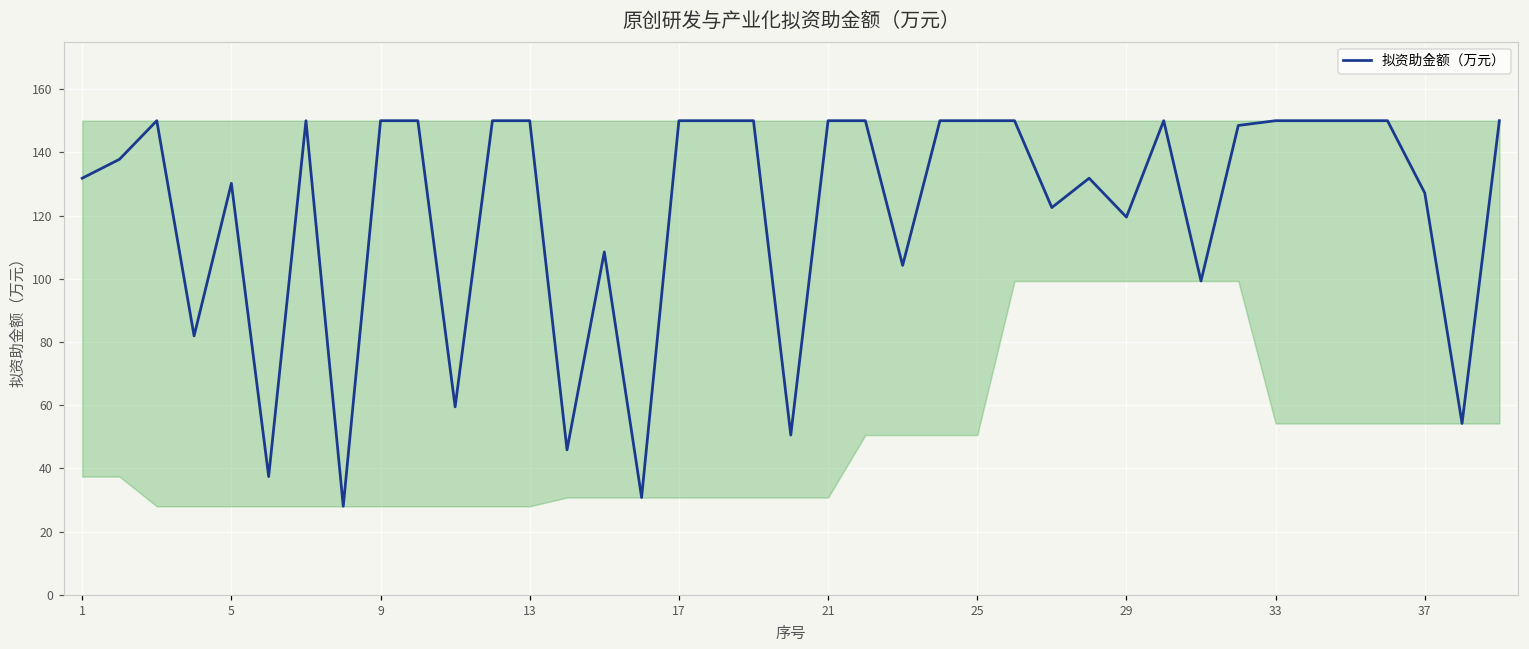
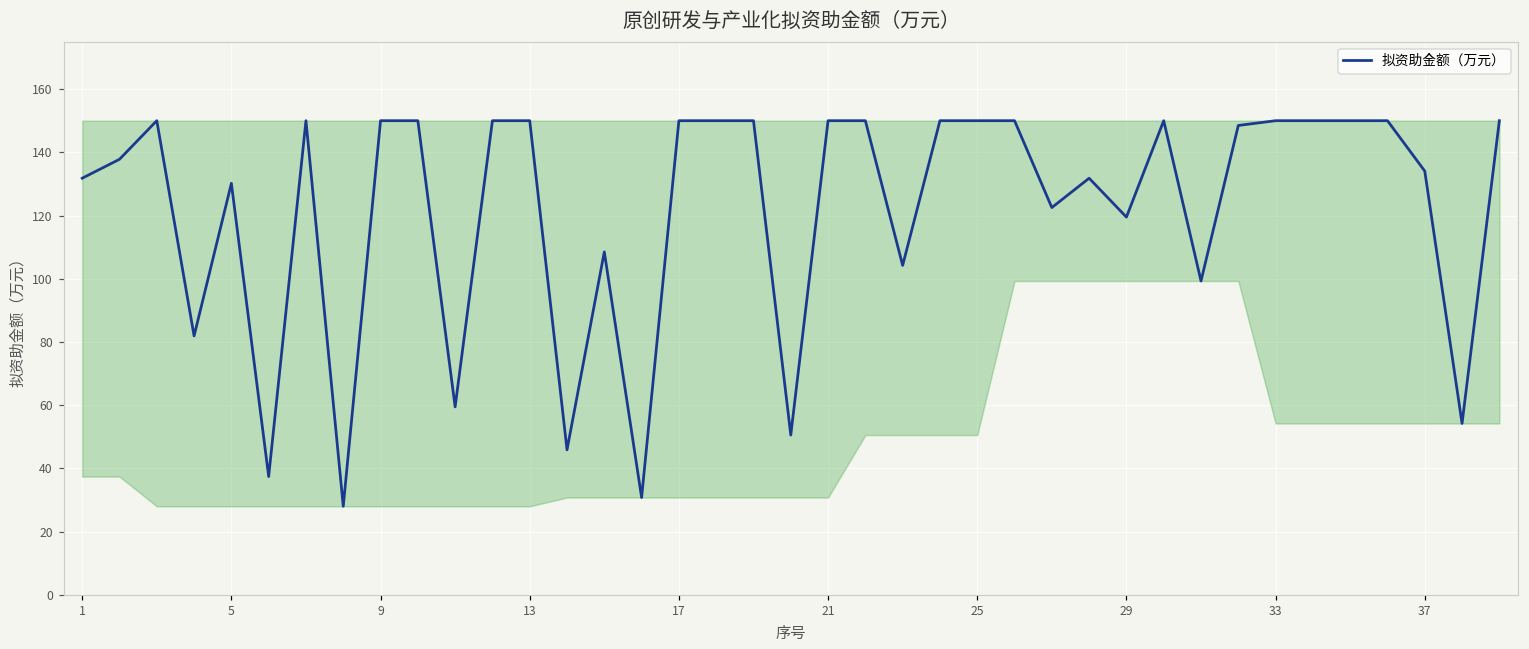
  {
    "拟资助金额（万元）": {
      "1": 132,
      "5": 130,
      "29": 120,
-     "37": 127
+     "37": 134
    }
  }
